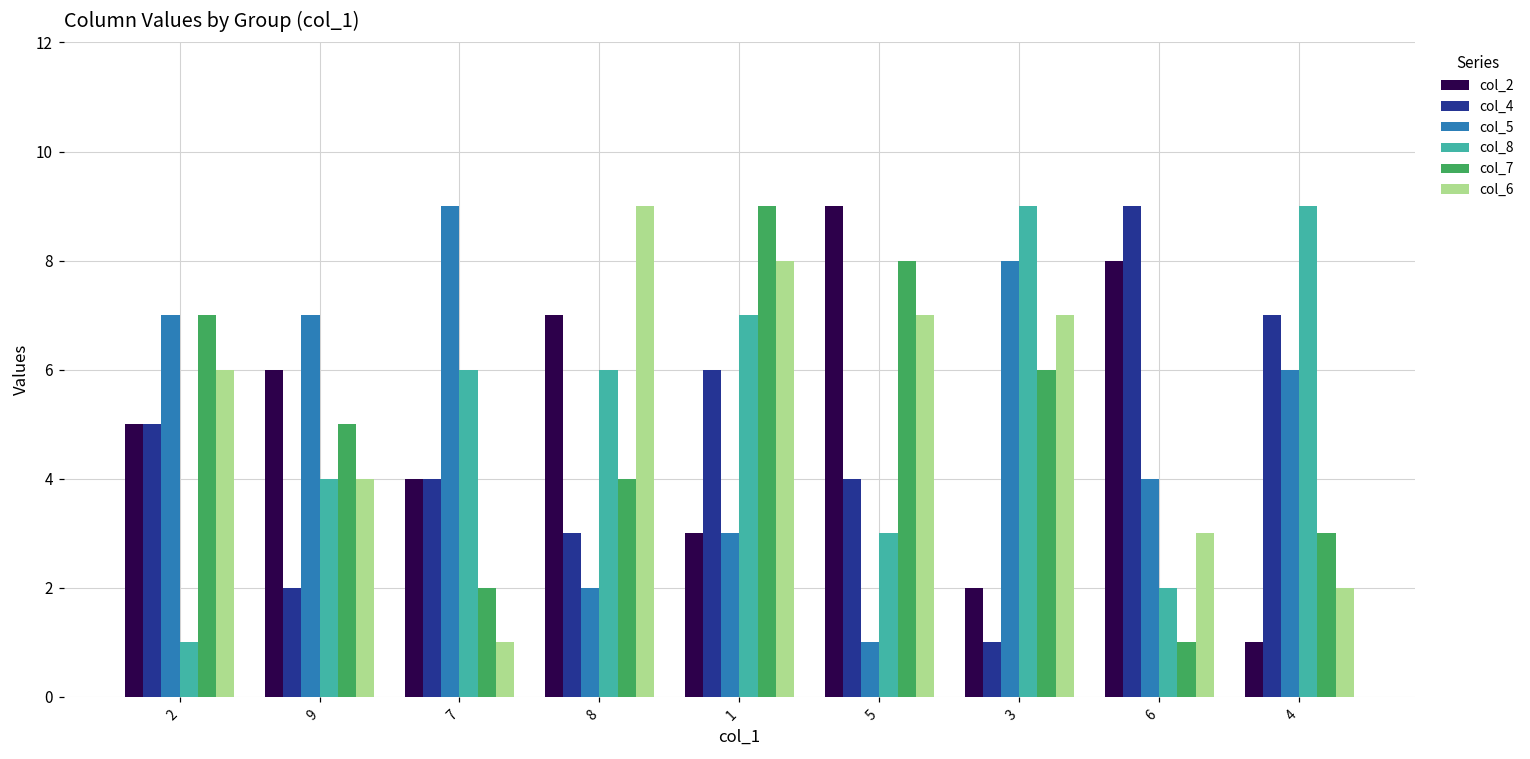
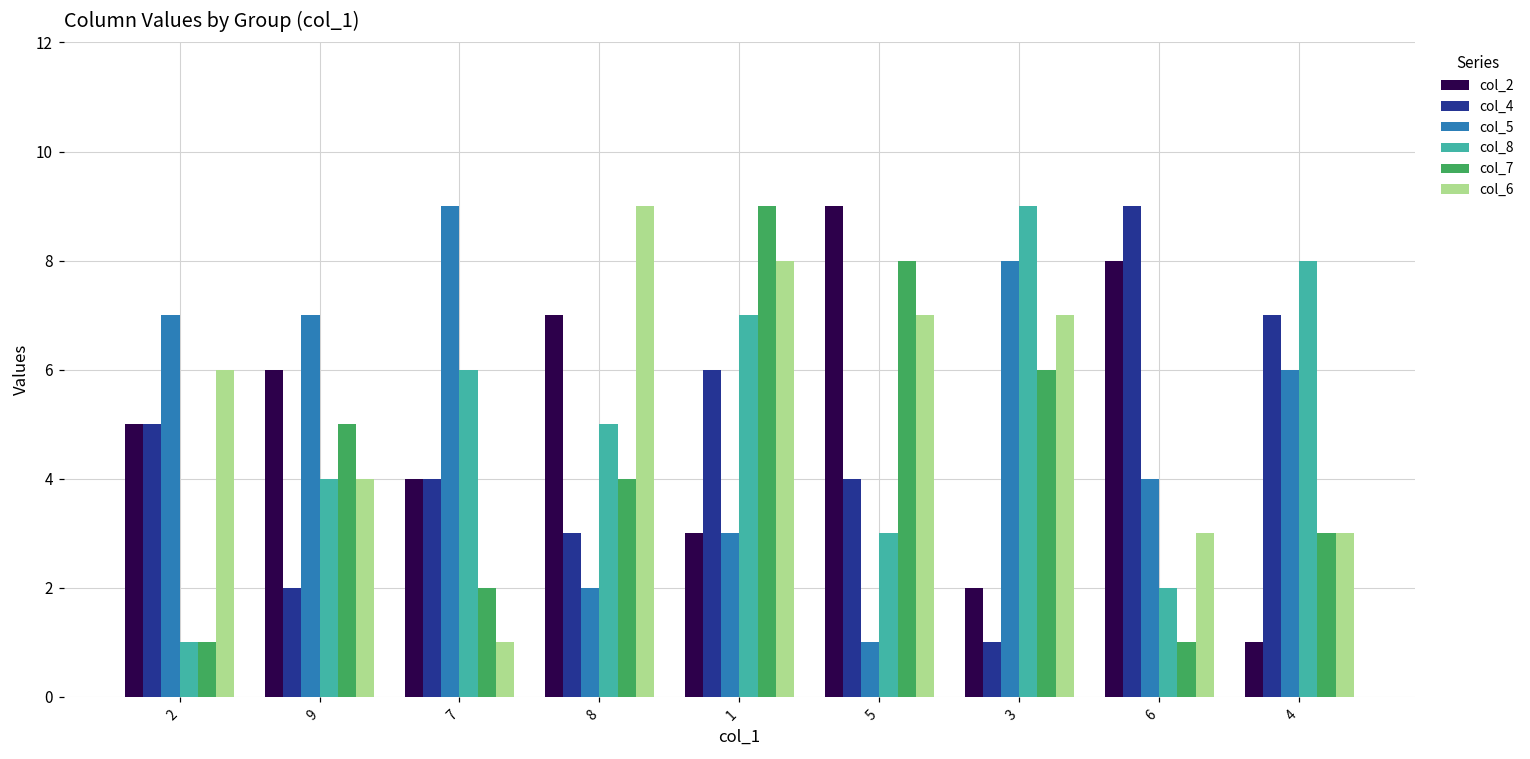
  {
    "col_2": {
      "2": 5,
      "9": 6,
      "7": 4,
      "8": 7,
      "1": 3,
      "5": 9,
      "3": 2,
      "6": 8,
      "4": 1
    },
    "col_4": {
      "2": 5,
      "9": 2,
      "7": 4,
      "8": 3,
      "1": 6,
      "5": 4,
      "3": 1,
      "6": 9,
      "4": 7
    },
    "col_5": {
      "2": 7,
      "9": 7,
      "7": 9,
      "8": 2,
      "1": 3,
      "5": 1,
      "3": 8,
      "6": 4,
      "4": 6
    },
    "col_8": {
      "2": 1,
      "9": 4,
      "7": 6,
-     "8": 6,
+     "8": 5,
      "1": 7,
      "5": 3,
      "3": 9,
      "6": 2,
-     "4": 9
+     "4": 8
    },
    "col_7": {
-     "2": 7,
+     "2": 1,
      "9": 5,
      "7": 2,
      "8": 4,
      "1": 9,
      "5": 8,
      "3": 6,
      "6": 1,
      "4": 3
    },
    "col_6": {
      "2": 6,
      "9": 4,
      "7": 1,
      "8": 9,
      "1": 8,
      "5": 7,
      "3": 7,
      "6": 3,
-     "4": 2
+     "4": 3
    }
  }
